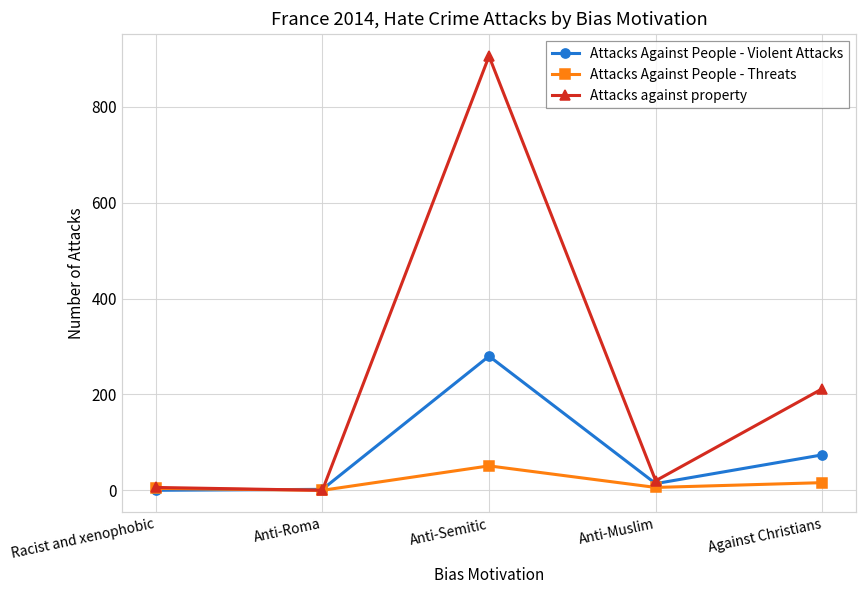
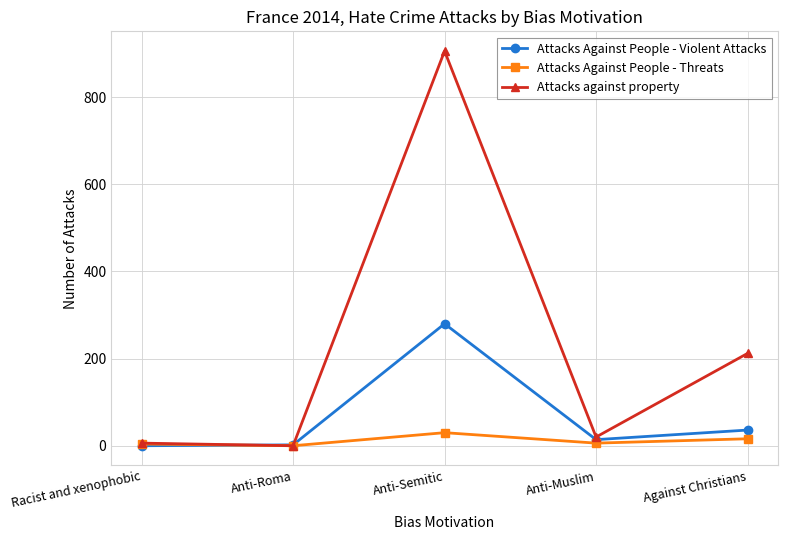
  {
    "Attacks Against People - Violent Attacks": {
      "Anti-Semitic": 280,
      "Anti-Muslim": 10,
-     "Against Christians": 70
+     "Against Christians": 40
    },
    "Attacks Against People - Threats": {
-     "Anti-Semitic": 50,
+     "Anti-Semitic": 30,
      "Anti-Muslim": 10,
      "Against Christians": 20
    },
    "Attacks against property": {
      "Anti-Semitic": 910,
      "Anti-Muslim": 20,
      "Against Christians": 210
    }
  }
